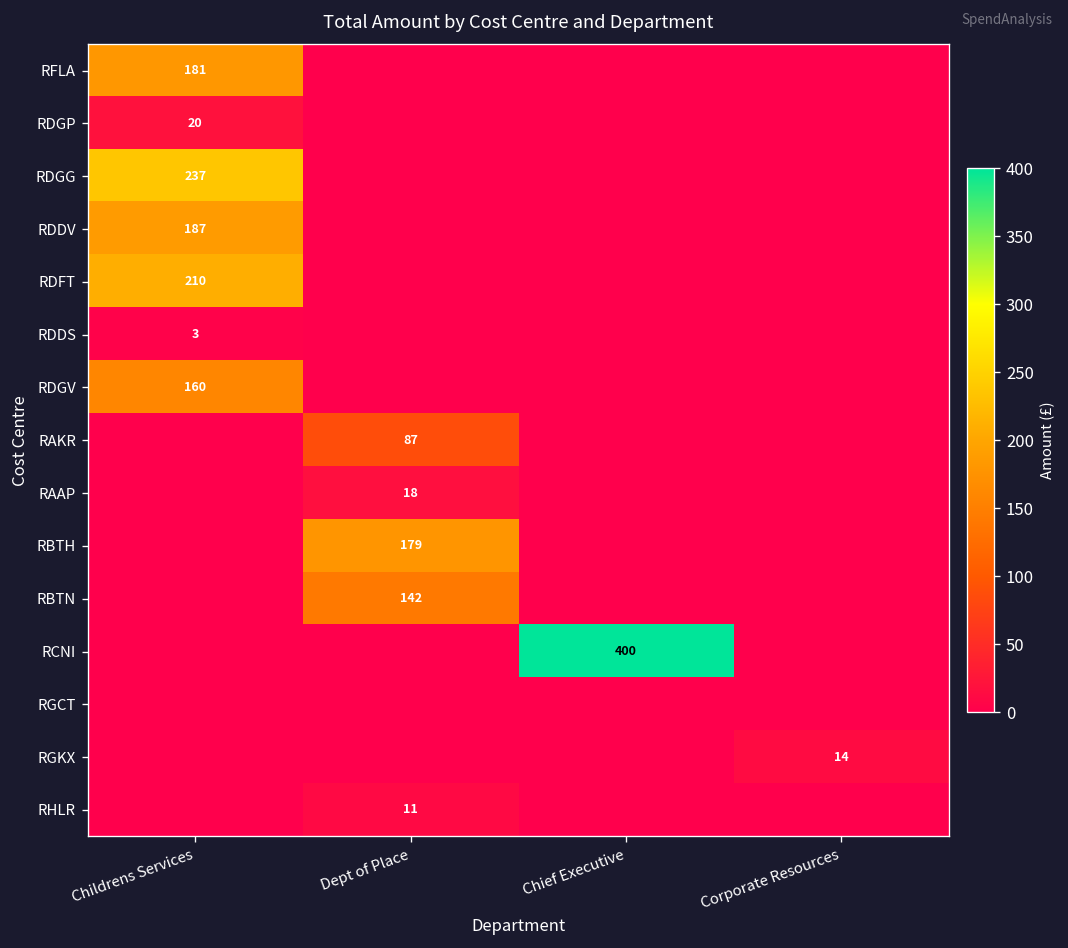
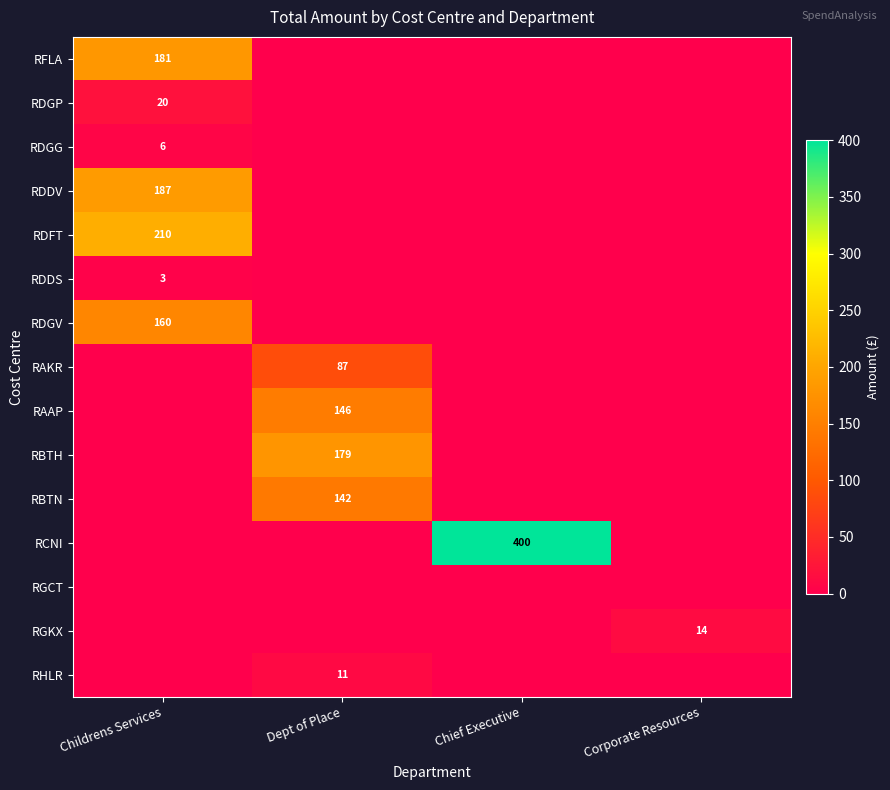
  {
    "RFLA": {
      "Childrens Services": 181
    },
    "RDGP": {
      "Childrens Services": 20
    },
    "RDGG": {
-     "Childrens Services": 237
+     "Childrens Services": 6
    },
    "RDDV": {
      "Childrens Services": 187
    },
    "RDFT": {
      "Childrens Services": 210
    },
    "RDDS": {
      "Childrens Services": 3
    },
    "RDGV": {
      "Childrens Services": 160
    },
    "RAKR": {
      "Dept of Place": 87
    },
    "RAAP": {
-     "Dept of Place": 18
+     "Dept of Place": 146
    },
    "RBTH": {
      "Dept of Place": 179
    },
    "RBTN": {
      "Dept of Place": 142
    },
    "RCNI": {
      "Chief Executive": 400
    },
    "RGKX": {
      "Corporate Resources": 14
    },
    "RHLR": {
      "Dept of Place": 11
    }
  }
